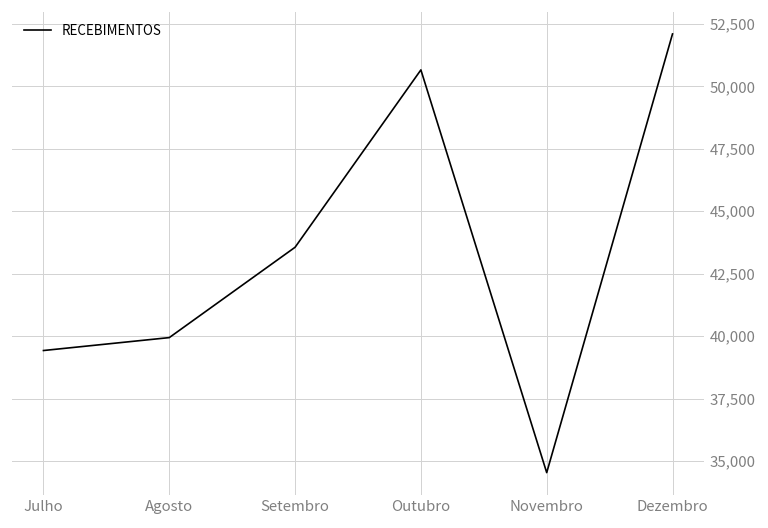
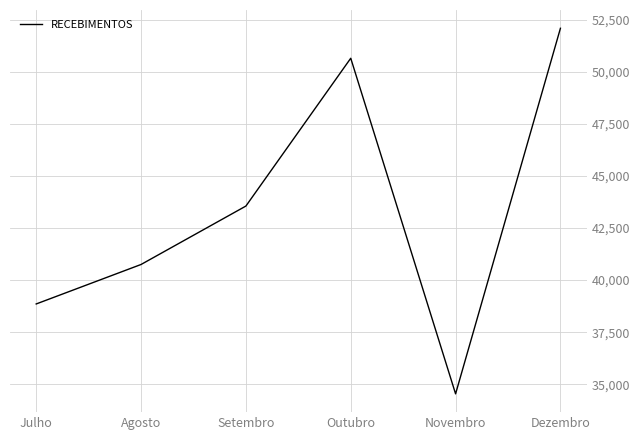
  {
-   "Julho": "39,400",
-   "Agosto": "39,900",
+   "Julho": "38,900",
+   "Agosto": "40,800",
    "Setembro": "43,600",
    "Outubro": "50,700",
    "Novembro": "34,500",
    "Dezembro": "52,100"
  }
